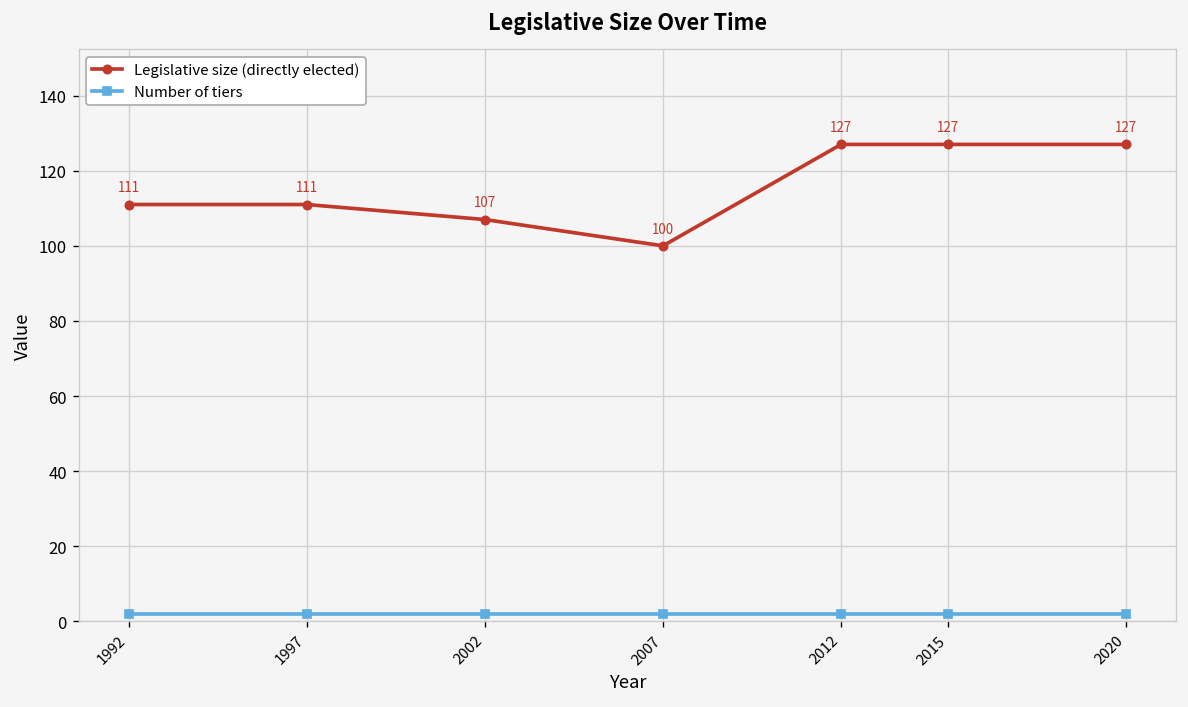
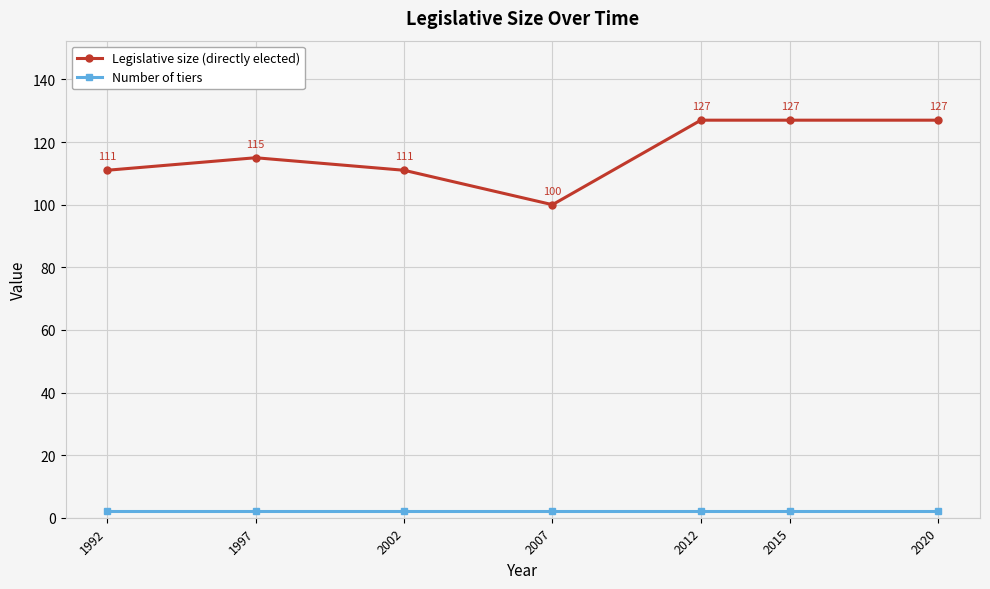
  {
    "Legislative size (directly elected)": {
      "1992": 111,
-     "1997": 111,
-     "2002": 107,
+     "1997": 115,
+     "2002": 111,
      "2007": 100,
      "2012": 127,
      "2015": 127,
      "2020": 127
    },
    "Number of tiers": {
      "1992": 2,
      "1997": 2,
      "2002": 2,
      "2007": 2,
      "2012": 2,
      "2015": 2,
      "2020": 2
    }
  }
